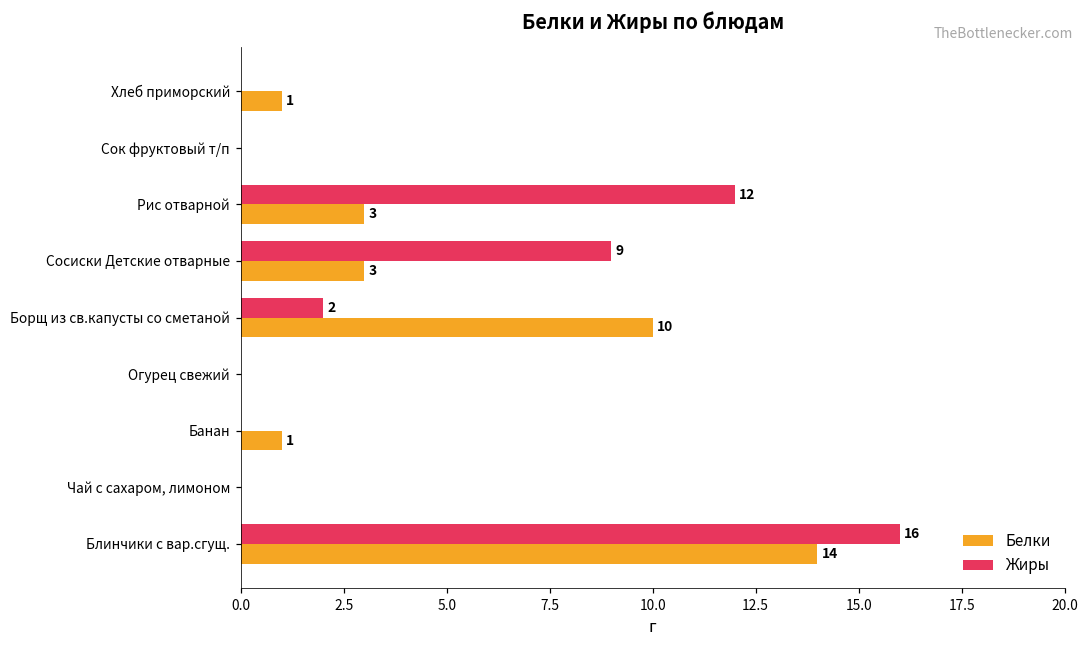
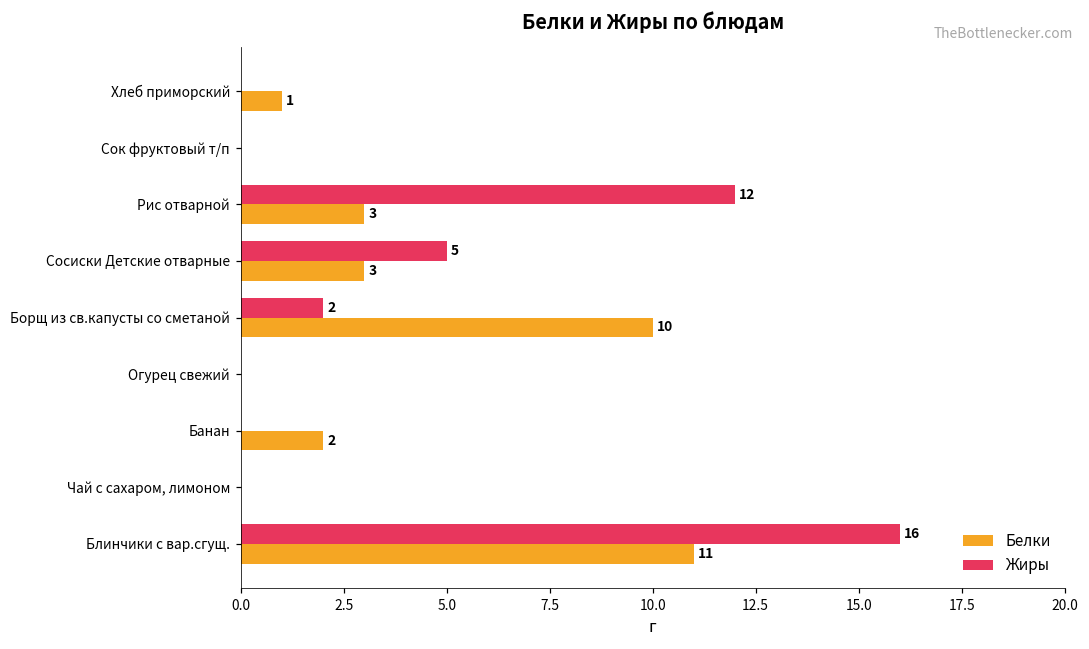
  {
    "Белки": {
      "Хлеб приморский": 1,
      "Рис отварной": 3,
      "Сосиски Детские отварные": 3,
      "Борщ из св.капусты со сметаной": 10,
-     "Банан": 1,
-     "Блинчики с вар.сгущ.": 14
+     "Банан": 2,
+     "Блинчики с вар.сгущ.": 11
    },
    "Жиры": {
      "Рис отварной": 12,
-     "Сосиски Детские отварные": 9,
+     "Сосиски Детские отварные": 5,
      "Борщ из св.капусты со сметаной": 2,
      "Блинчики с вар.сгущ.": 16
    }
  }
